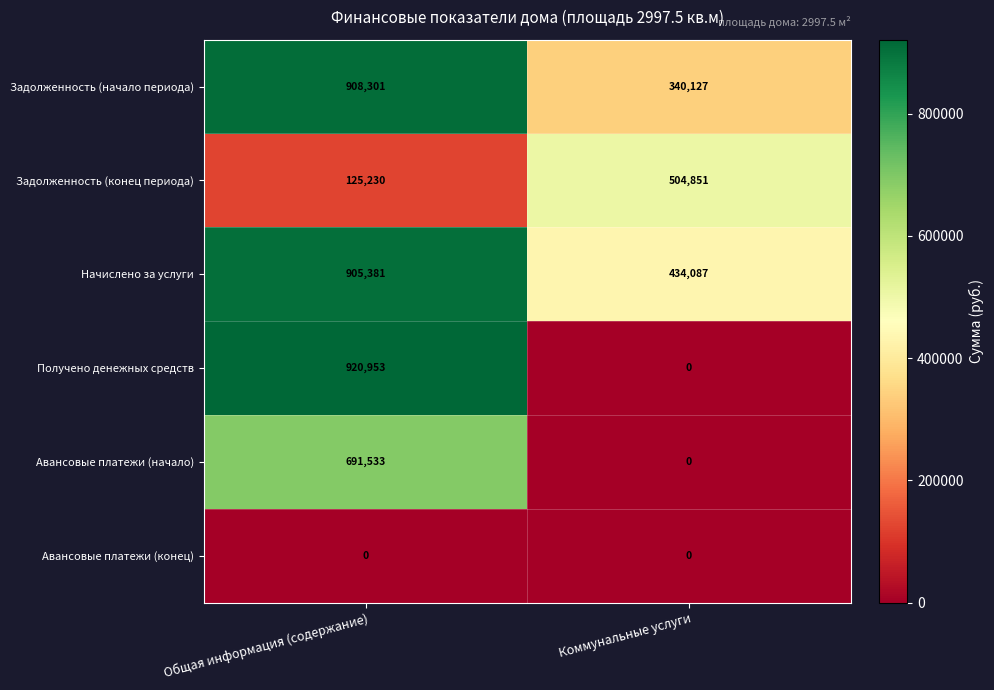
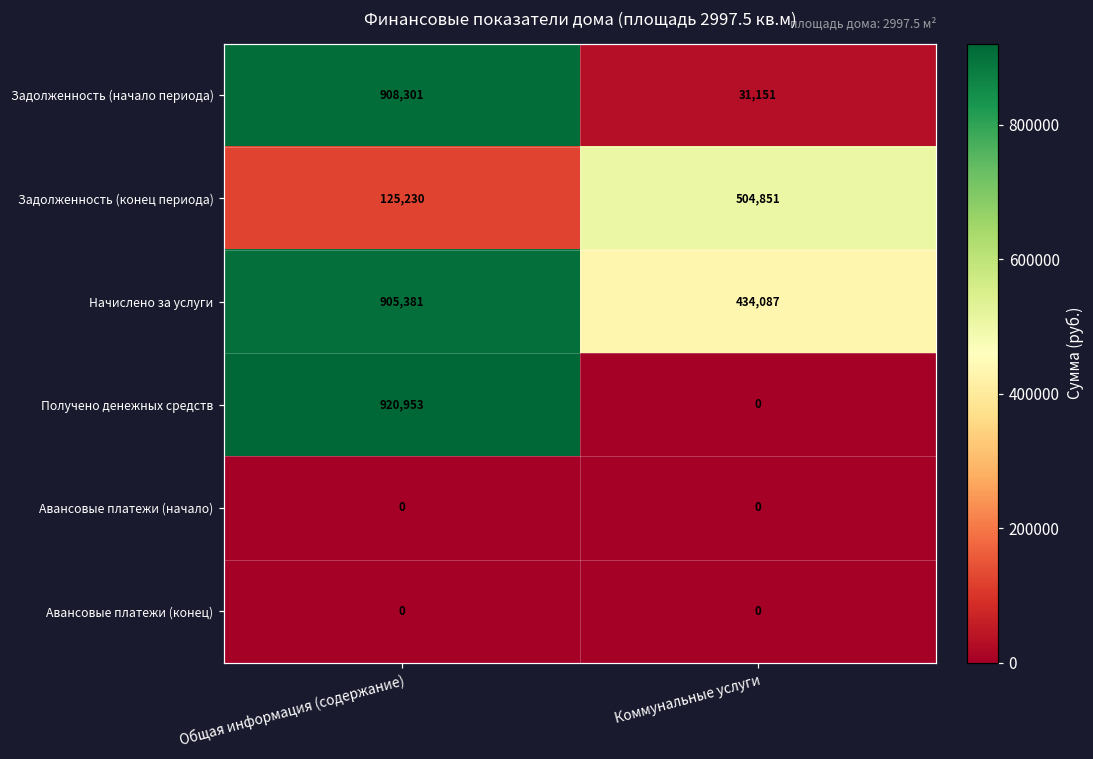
  {
    "Задолженность (начало периода)": {
      "Общая информация (содержание)": "908,301",
-     "Коммунальные услуги": "340,127"
+     "Коммунальные услуги": "31,151"
    },
    "Задолженность (конец периода)": {
      "Общая информация (содержание)": "125,230",
      "Коммунальные услуги": "504,851"
    },
    "Начислено за услуги": {
      "Общая информация (содержание)": "905,381",
      "Коммунальные услуги": "434,087"
    },
    "Получено денежных средств": {
      "Общая информация (содержание)": "920,953",
      "Коммунальные услуги": "0"
    },
    "Авансовые платежи (начало)": {
-     "Общая информация (содержание)": "691,533",
+     "Общая информация (содержание)": "0",
      "Коммунальные услуги": "0"
    },
    "Авансовые платежи (конец)": {
      "Общая информация (содержание)": "0",
      "Коммунальные услуги": "0"
    }
  }
